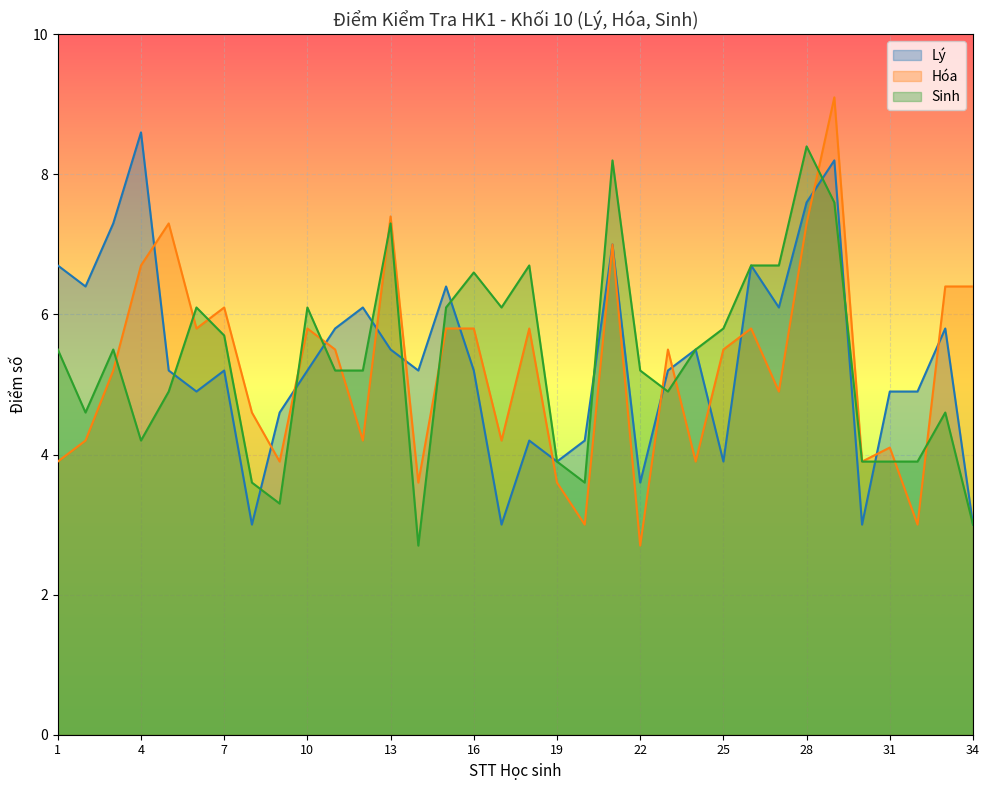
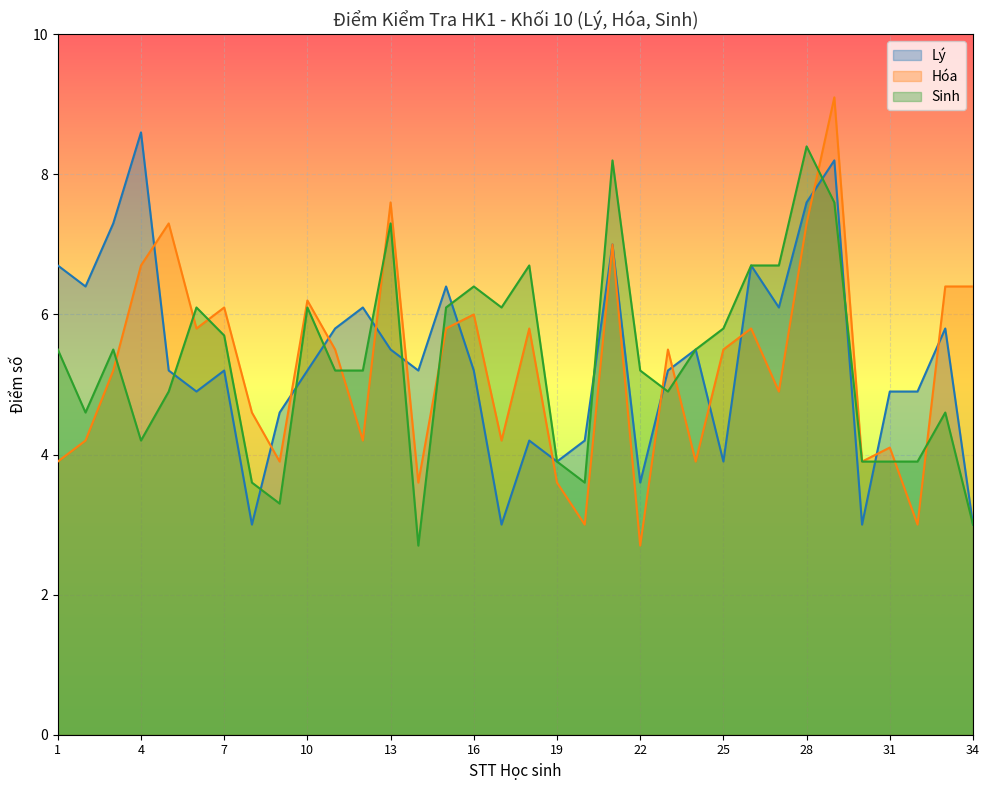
  {
    "Lý": {
      "1": 6.7,
      "4": 8.6,
      "7": 5.2,
      "10": 5.2,
      "13": 5.5,
      "16": 5.2,
      "22": 3.6,
      "25": 3.9,
      "28": 7.6,
      "31": 4.9
    },
    "Hóa": {
      "1": 3.9,
      "4": 6.7,
      "7": 6.1,
-     "10": 5.8,
-     "13": 7.4,
-     "16": 5.8,
+     "10": 6.2,
+     "13": 7.6,
+     "16": 6.0,
      "19": 3.6,
      "22": 2.7,
      "25": 5.5,
      "28": 7.3,
      "31": 4.1,
      "34": 6.4
    },
    "Sinh": {
      "1": 5.5,
      "4": 4.2,
      "7": 5.7,
      "10": 6.1,
      "13": 7.3,
-     "16": 6.6,
+     "16": 6.4,
      "22": 5.2,
      "25": 5.8,
      "28": 8.4,
      "31": 3.9
    }
  }
